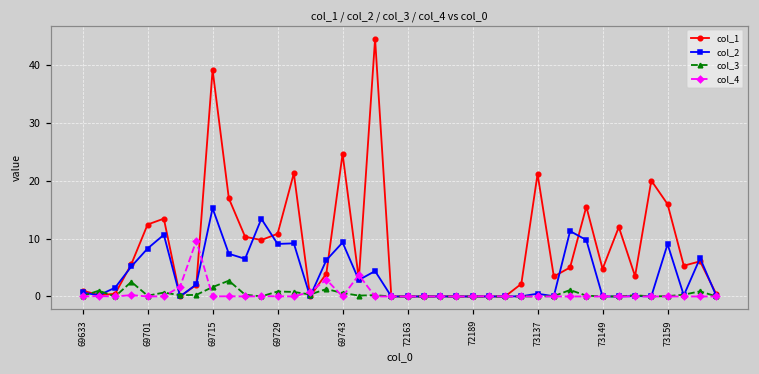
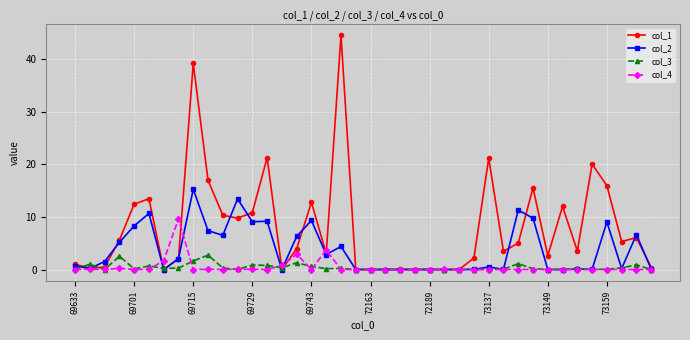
  {
    "col_1": {
      "69701": 12,
      "69715": 39,
      "69729": 11,
-     "69743": 25,
+     "69743": 13,
      "73137": 21,
-     "73149": 5,
+     "73149": 3,
      "73159": 16
    },
    "col_2": {
      "69701": 8,
      "69715": 15,
      "69729": 9,
      "69743": 9,
      "73159": 9
    },
    "col_3": {
      "69715": 2,
      "69729": 1,
      "69743": 1
    },
    "col_4": {
      "69715": 0,
      "69729": 0,
      "69743": 0
    }
  }
